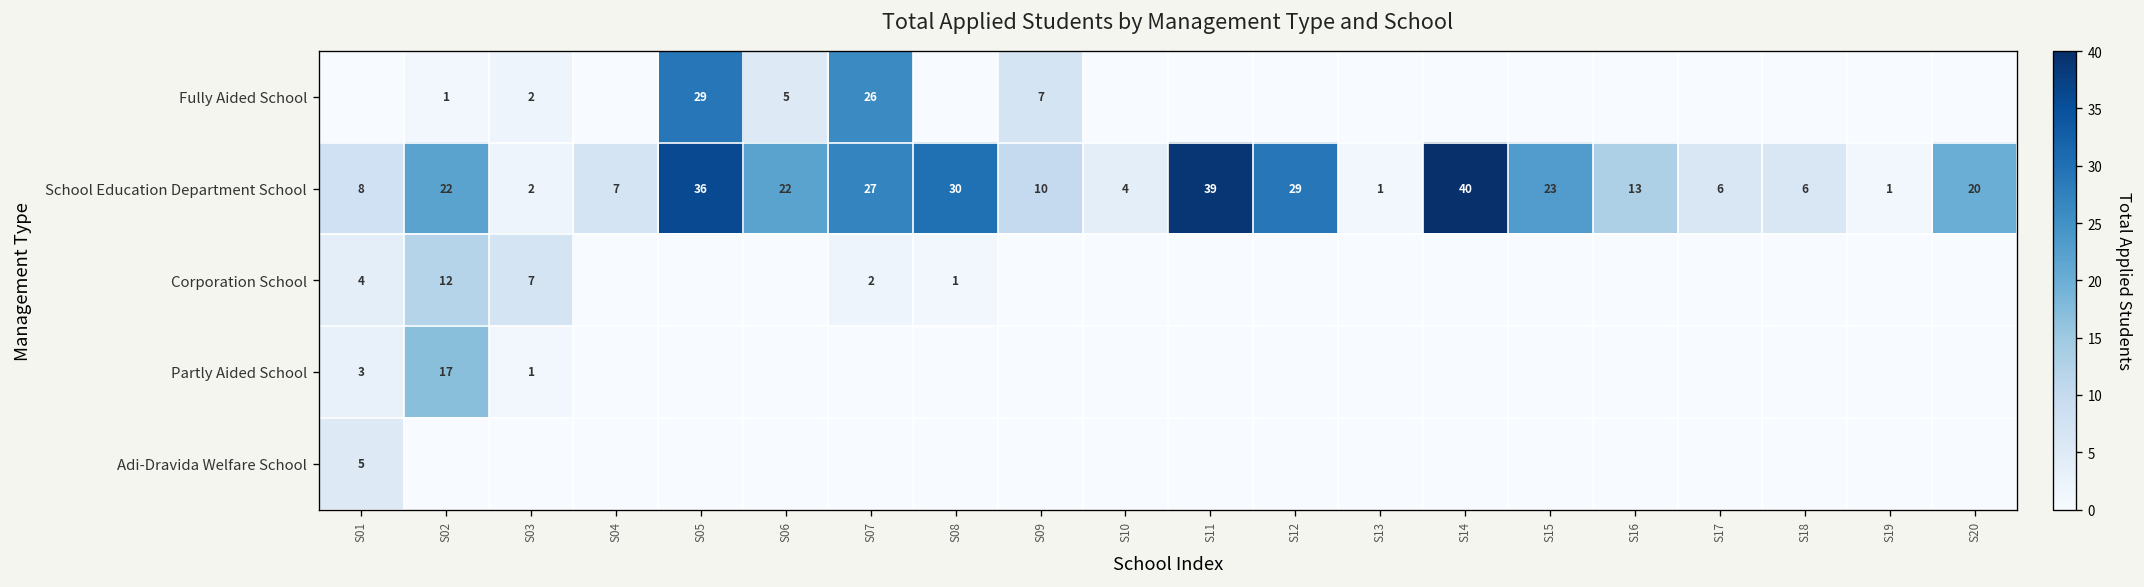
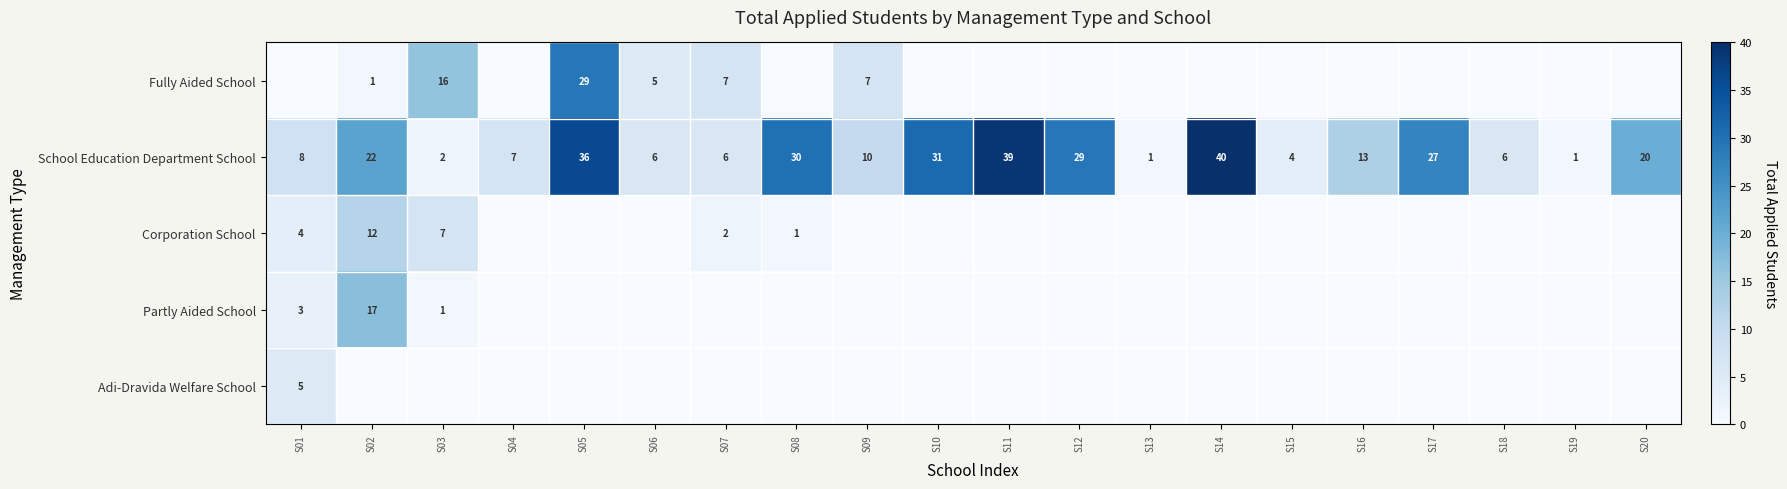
  {
    "Fully Aided School": {
      "S02": 1,
-     "S03": 2,
+     "S03": 16,
      "S05": 29,
      "S06": 5,
-     "S07": 26,
+     "S07": 7,
      "S09": 7
    },
    "School Education Department School": {
      "S01": 8,
      "S02": 22,
      "S03": 2,
      "S04": 7,
      "S05": 36,
-     "S06": 22,
-     "S07": 27,
+     "S06": 6,
+     "S07": 6,
      "S08": 30,
      "S09": 10,
-     "S10": 4,
+     "S10": 31,
      "S11": 39,
      "S12": 29,
      "S13": 1,
      "S14": 40,
-     "S15": 23,
+     "S15": 4,
      "S16": 13,
-     "S17": 6,
+     "S17": 27,
      "S18": 6,
      "S19": 1,
      "S20": 20
    },
    "Corporation School": {
      "S01": 4,
      "S02": 12,
      "S03": 7,
      "S07": 2,
      "S08": 1
    },
    "Partly Aided School": {
      "S01": 3,
      "S02": 17,
      "S03": 1
    },
    "Adi-Dravida Welfare School": {
      "S01": 5
    }
  }
